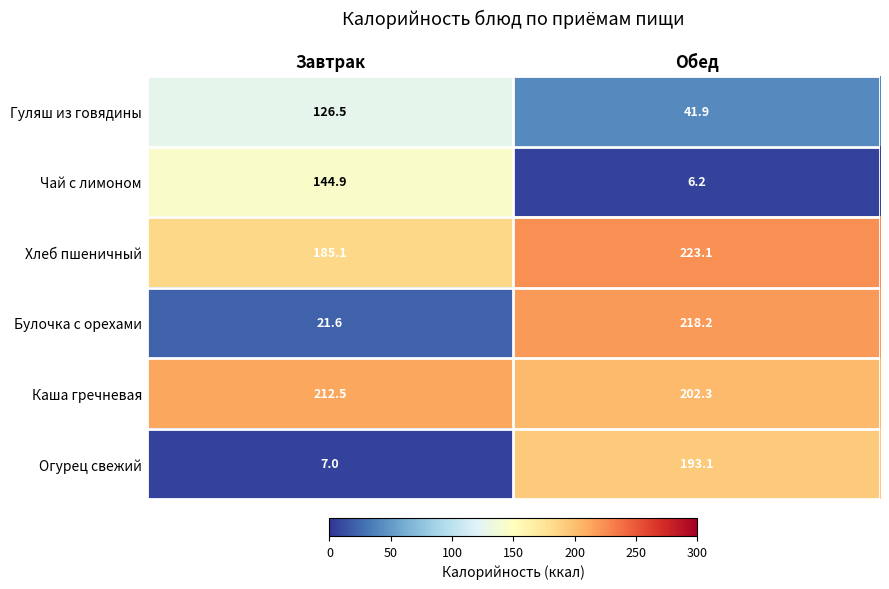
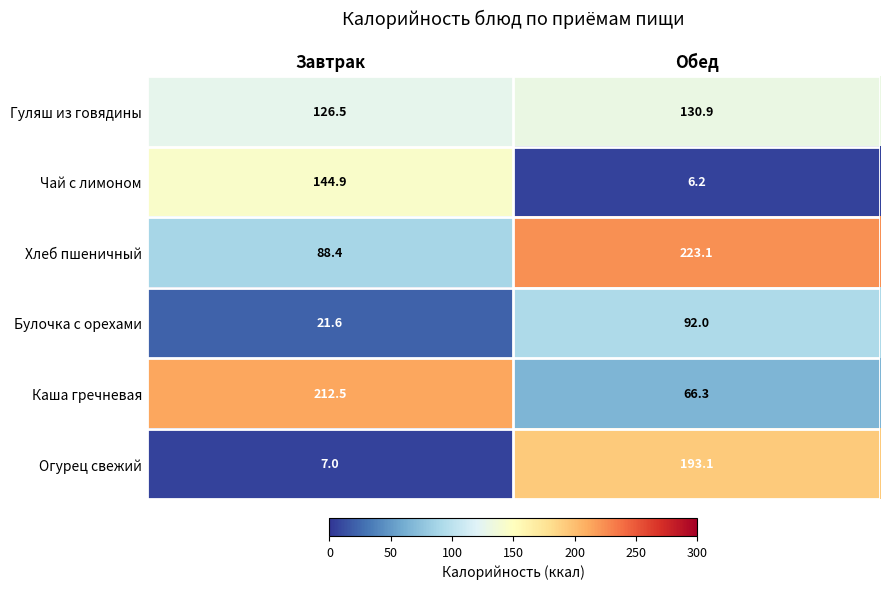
  {
    "Гуляш из говядины": {
      "Завтрак": 126.5,
-     "Обед": 41.9
+     "Обед": 130.9
    },
    "Чай с лимоном": {
      "Завтрак": 144.9,
      "Обед": 6.2
    },
    "Хлеб пшеничный": {
-     "Завтрак": 185.1,
+     "Завтрак": 88.4,
      "Обед": 223.1
    },
    "Булочка с орехами": {
      "Завтрак": 21.6,
-     "Обед": 218.2
+     "Обед": 92.0
    },
    "Каша гречневая": {
      "Завтрак": 212.5,
-     "Обед": 202.3
+     "Обед": 66.3
    },
    "Огурец свежий": {
      "Завтрак": 7.0,
      "Обед": 193.1
    }
  }
